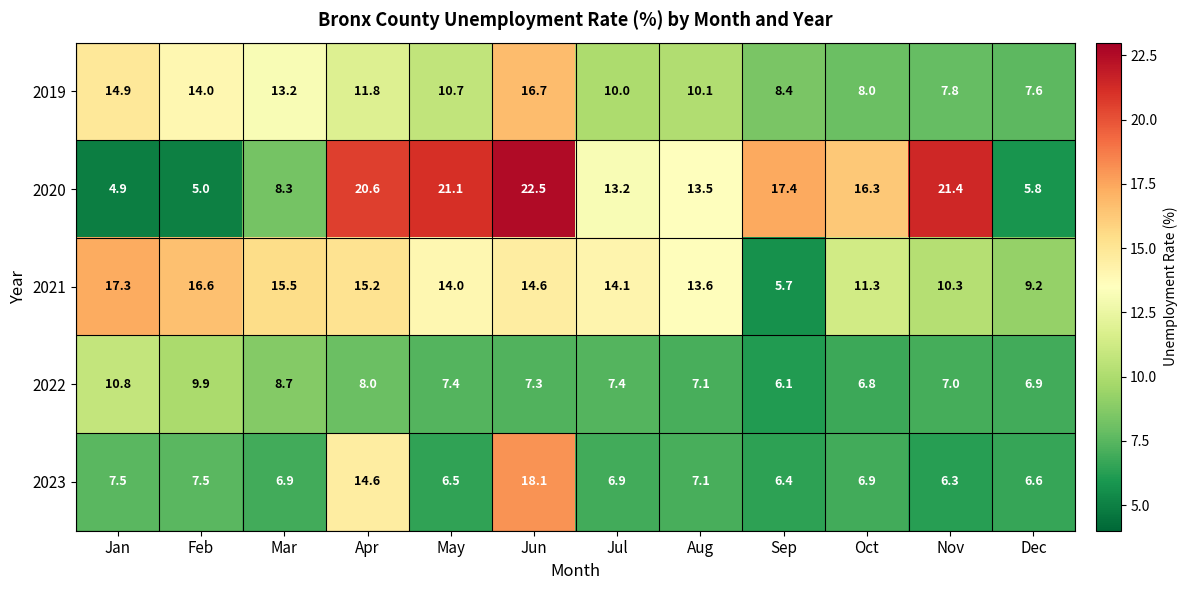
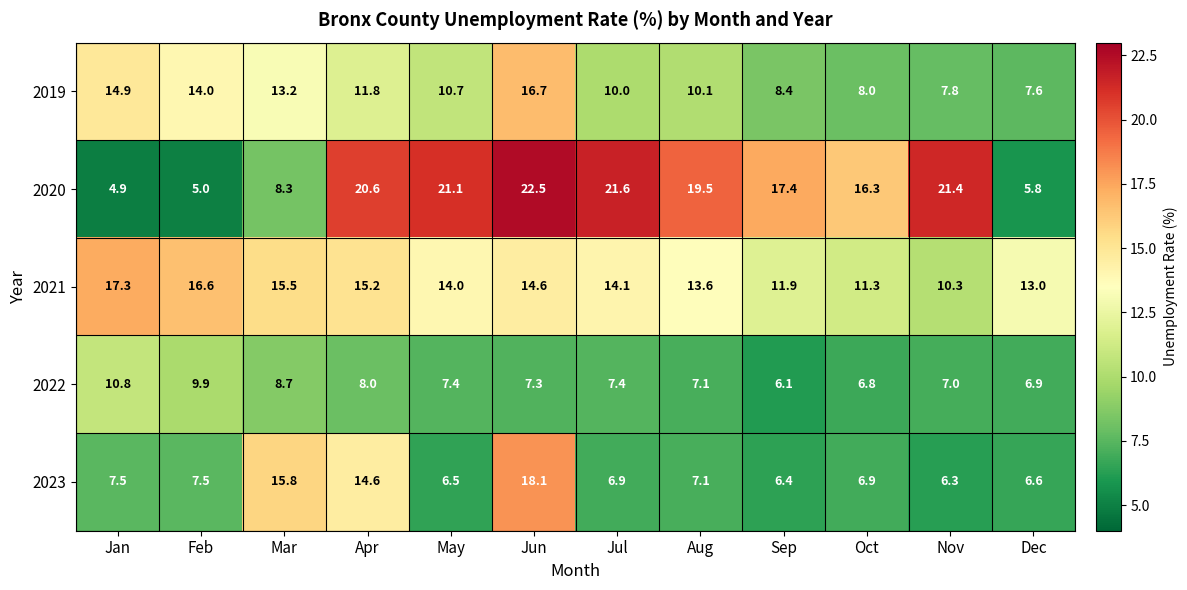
  {
    "2019": {
      "Jan": 14.9,
      "Feb": 14.0,
      "Mar": 13.2,
      "Apr": 11.8,
      "May": 10.7,
      "Jun": 16.7,
      "Jul": 10.0,
      "Aug": 10.1,
      "Sep": 8.4,
      "Oct": 8.0,
      "Nov": 7.8,
      "Dec": 7.6
    },
    "2020": {
      "Jan": 4.9,
      "Feb": 5.0,
      "Mar": 8.3,
      "Apr": 20.6,
      "May": 21.1,
      "Jun": 22.5,
-     "Jul": 13.2,
-     "Aug": 13.5,
+     "Jul": 21.6,
+     "Aug": 19.5,
      "Sep": 17.4,
      "Oct": 16.3,
      "Nov": 21.4,
      "Dec": 5.8
    },
    "2021": {
      "Jan": 17.3,
      "Feb": 16.6,
      "Mar": 15.5,
      "Apr": 15.2,
      "May": 14.0,
      "Jun": 14.6,
      "Jul": 14.1,
      "Aug": 13.6,
-     "Sep": 5.7,
+     "Sep": 11.9,
      "Oct": 11.3,
      "Nov": 10.3,
-     "Dec": 9.2
+     "Dec": 13.0
    },
    "2022": {
      "Jan": 10.8,
      "Feb": 9.9,
      "Mar": 8.7,
      "Apr": 8.0,
      "May": 7.4,
      "Jun": 7.3,
      "Jul": 7.4,
      "Aug": 7.1,
      "Sep": 6.1,
      "Oct": 6.8,
      "Nov": 7.0,
      "Dec": 6.9
    },
    "2023": {
      "Jan": 7.5,
      "Feb": 7.5,
-     "Mar": 6.9,
+     "Mar": 15.8,
      "Apr": 14.6,
      "May": 6.5,
      "Jun": 18.1,
      "Jul": 6.9,
      "Aug": 7.1,
      "Sep": 6.4,
      "Oct": 6.9,
      "Nov": 6.3,
      "Dec": 6.6
    }
  }
